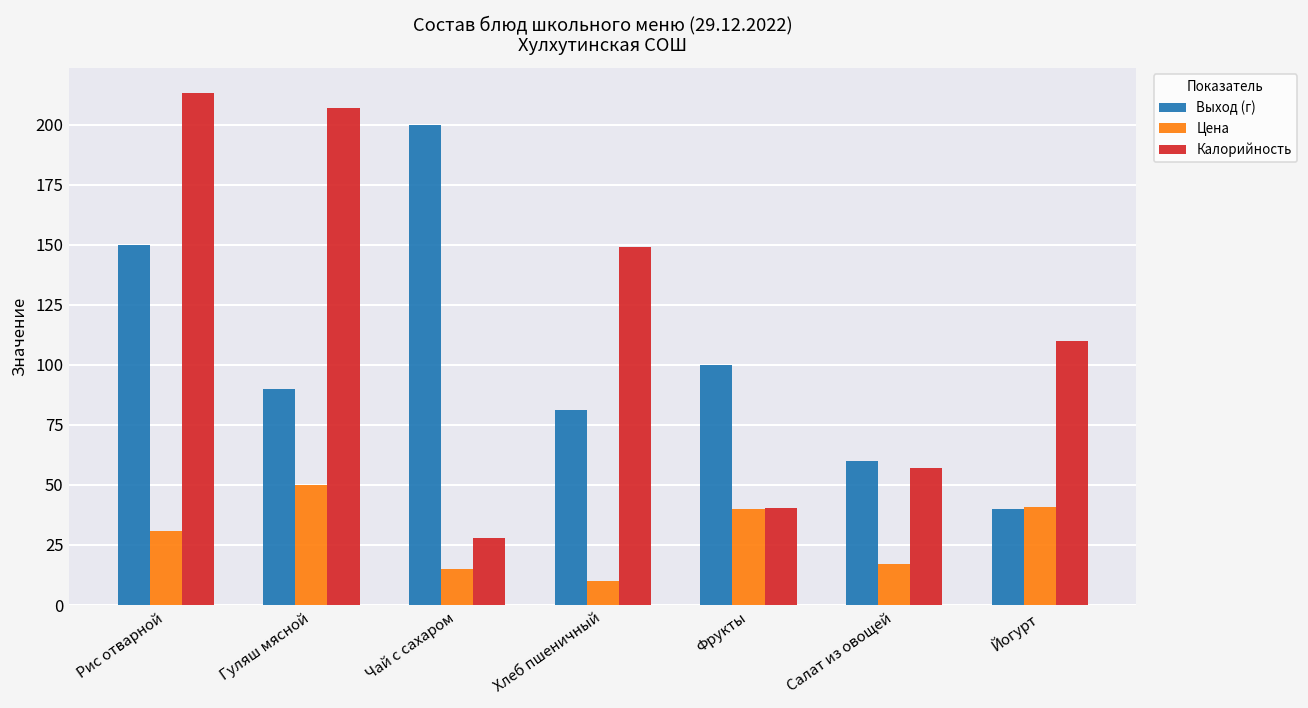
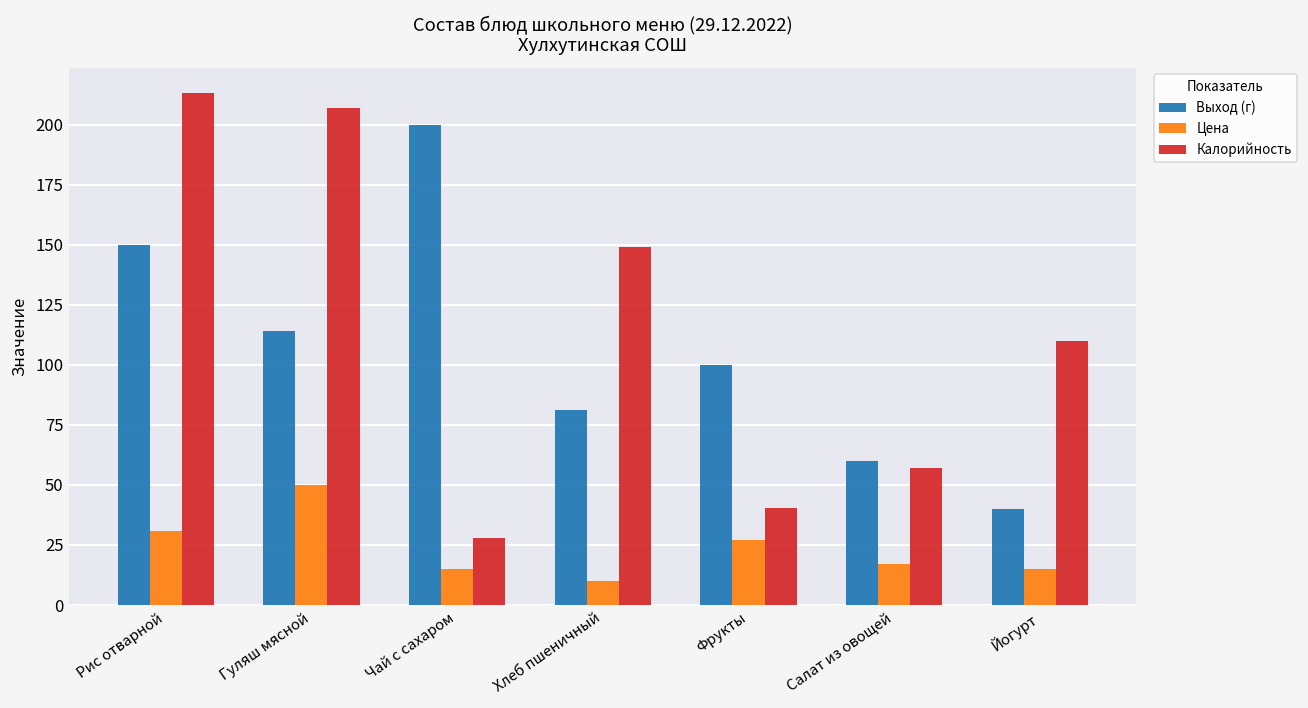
  {
    "Выход (г)": {
      "Рис отварной": 150,
-     "Гуляш мясной": 90,
+     "Гуляш мясной": 114,
      "Чай с сахаром": 200,
      "Хлеб пшеничный": 81,
      "Фрукты": 100,
      "Салат из овощей": 60,
      "Йогурт": 40
    },
    "Цена": {
      "Рис отварной": 31,
      "Гуляш мясной": 50,
      "Чай с сахаром": 15,
      "Хлеб пшеничный": 10,
-     "Фрукты": 40,
+     "Фрукты": 27,
      "Салат из овощей": 17,
-     "Йогурт": 41
+     "Йогурт": 15
    },
    "Калорийность": {
      "Рис отварной": 213,
      "Гуляш мясной": 207,
      "Чай с сахаром": 28,
      "Хлеб пшеничный": 149,
      "Фрукты": 40,
      "Салат из овощей": 57,
      "Йогурт": 110
    }
  }
